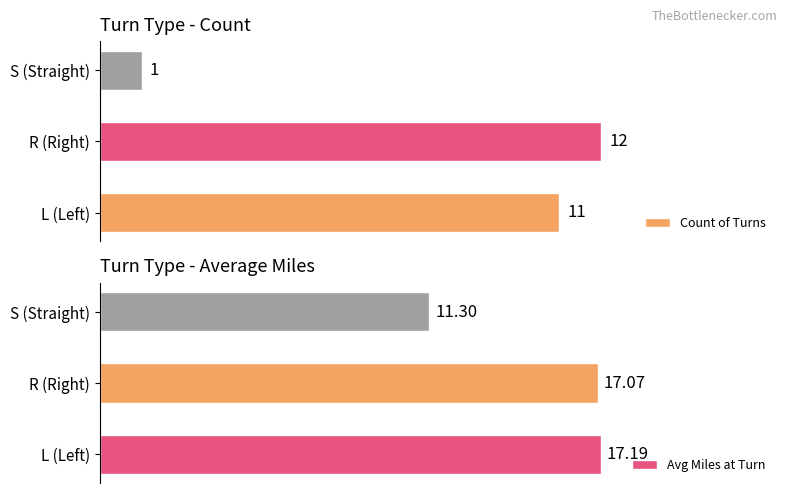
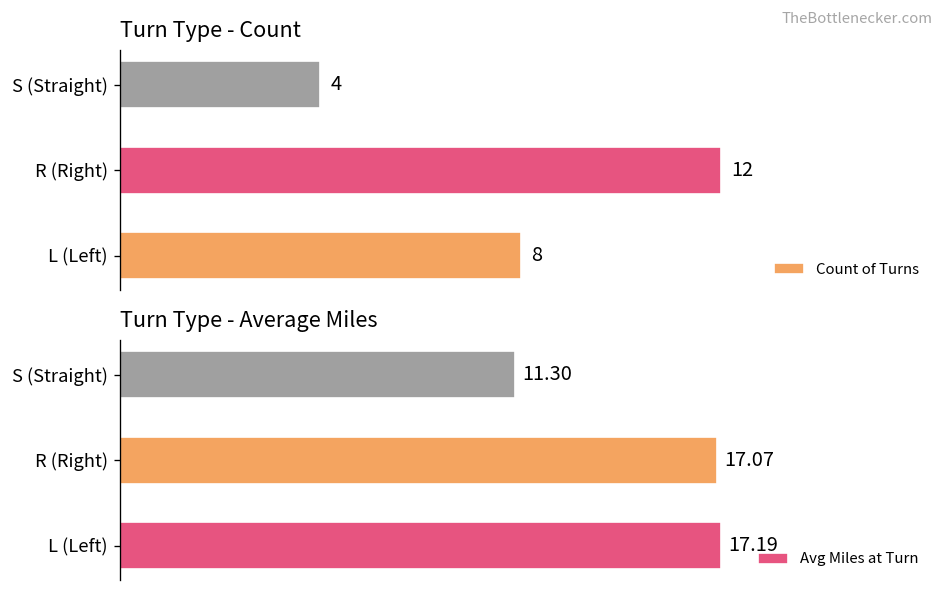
  {
    "Turn Type - Count": {
-     "S (Straight)": 1,
+     "S (Straight)": 4,
      "R (Right)": 12,
-     "L (Left)": 11
+     "L (Left)": 8
    },
    "Turn Type - Average Miles": {
      "S (Straight)": 11.30,
      "R (Right)": 17.07,
      "L (Left)": 17.19
    }
  }
